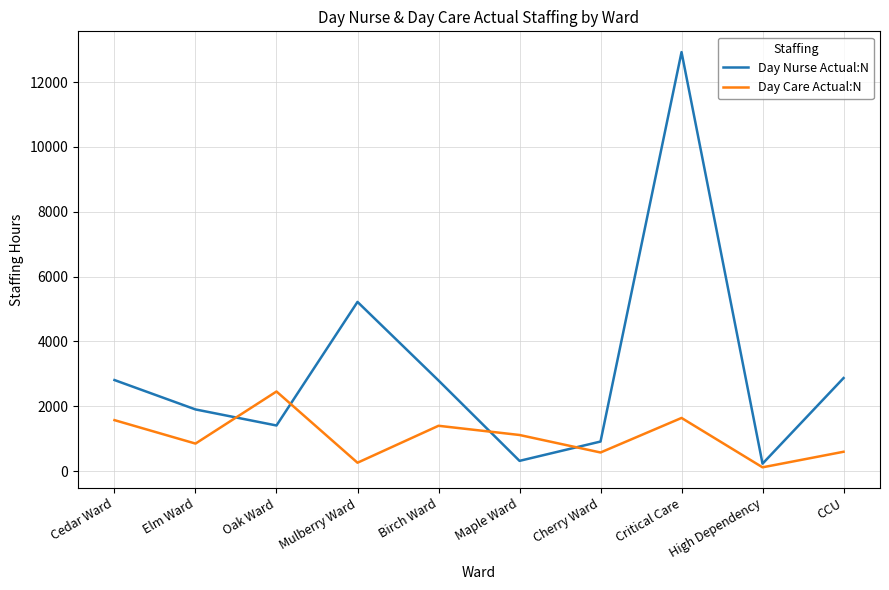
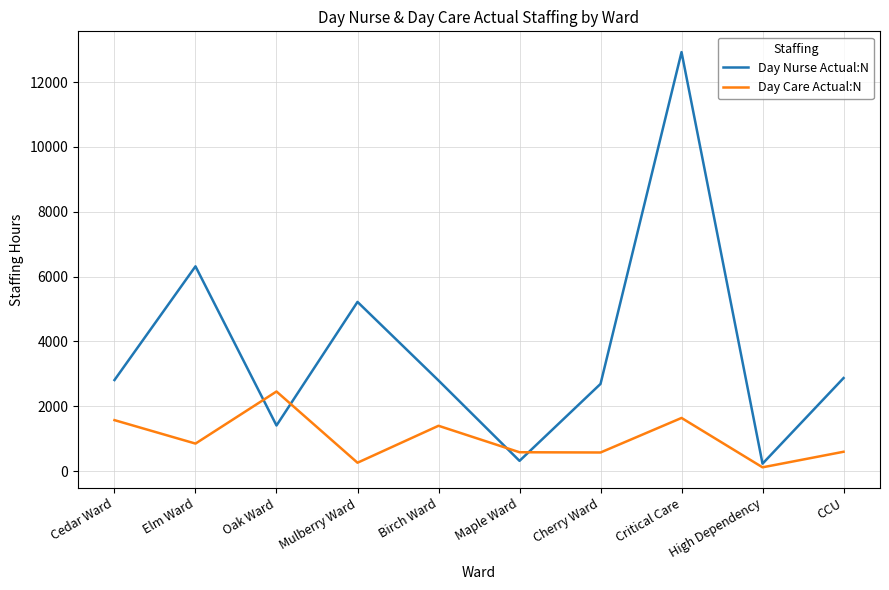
  {
    "Day Nurse Actual:N": {
      "Cedar Ward": 2800,
-     "Elm Ward": 1900,
+     "Elm Ward": 6300,
      "Oak Ward": 1400,
      "Mulberry Ward": 5200,
      "Birch Ward": 2800,
      "Maple Ward": 300,
-     "Cherry Ward": 900,
+     "Cherry Ward": 2700,
      "Critical Care": 12900,
      "High Dependency": 200,
      "CCU": 2900
    },
    "Day Care Actual:N": {
      "Cedar Ward": 1600,
      "Elm Ward": 900,
      "Oak Ward": 2500,
      "Mulberry Ward": 300,
      "Birch Ward": 1400,
-     "Maple Ward": 1100,
+     "Maple Ward": 600,
      "Cherry Ward": 600,
      "Critical Care": 1600,
      "High Dependency": 100,
      "CCU": 600
    }
  }
